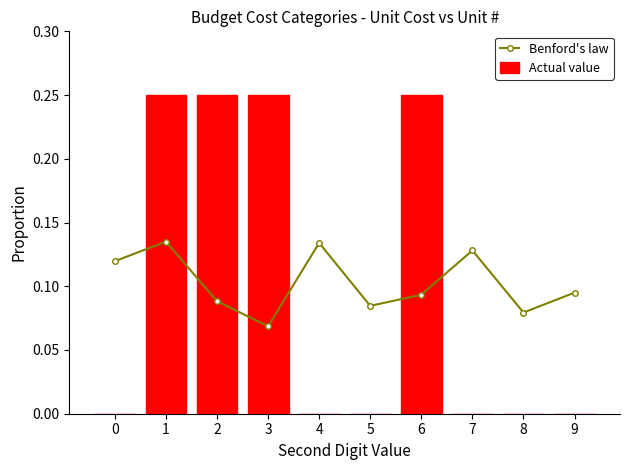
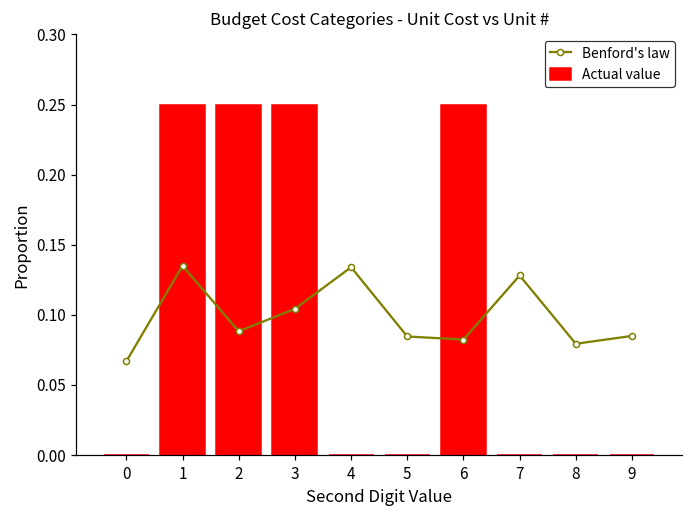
  {
    "Benford's law": {
-     "0": 0.120,
+     "0": 0.067,
      "1": 0.135,
      "2": 0.088,
-     "3": 0.069,
+     "3": 0.104,
      "4": 0.134,
      "5": 0.085,
-     "6": 0.093,
+     "6": 0.082,
      "7": 0.128,
      "8": 0.079,
-     "9": 0.095
+     "9": 0.085
    },
    "Actual value": {
      "0": 0.000,
      "1": 0.250,
      "2": 0.250,
      "3": 0.250,
      "4": 0.000,
      "5": 0.000,
      "6": 0.250,
      "7": 0.000,
      "8": 0.000,
      "9": 0.000
    }
  }
